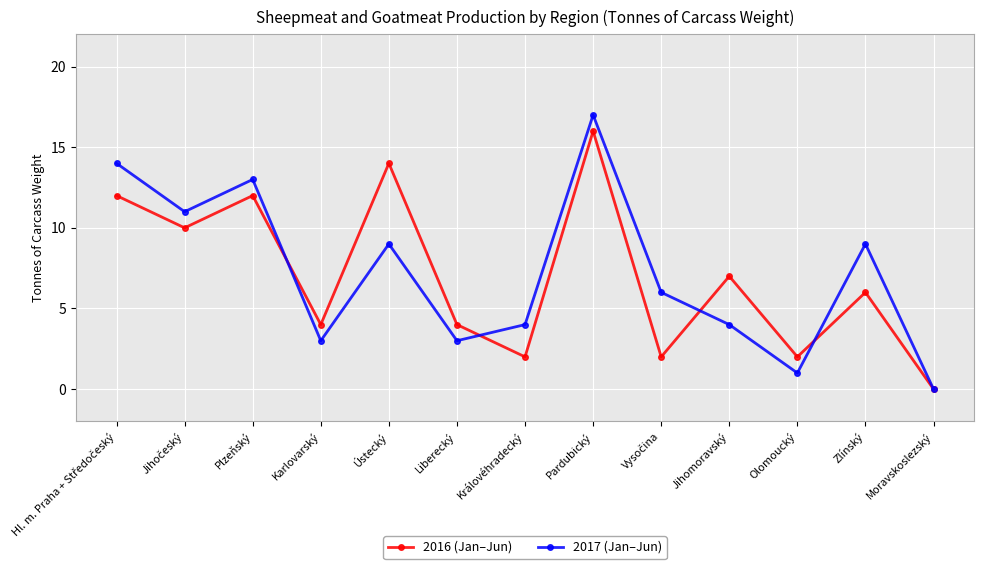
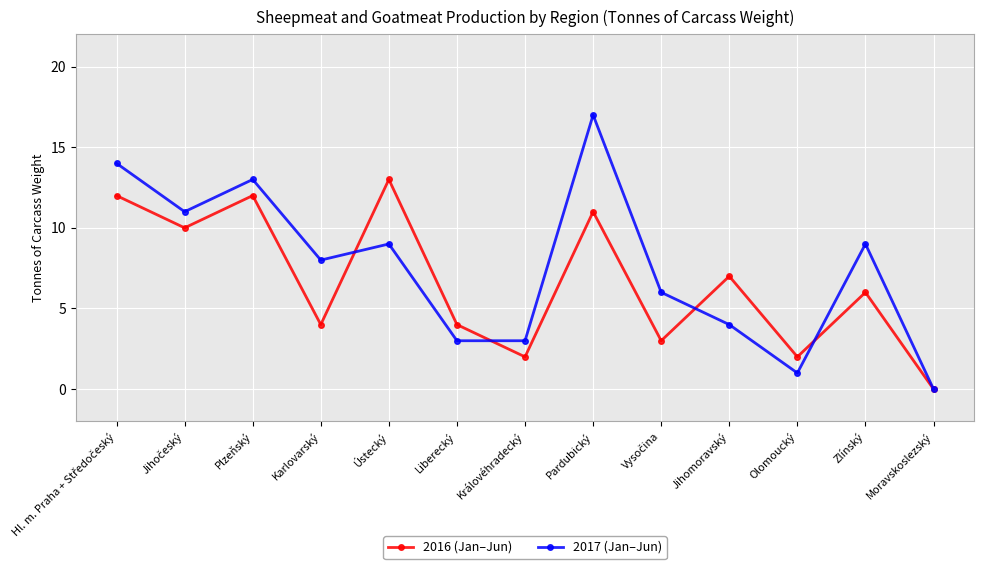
  {
    "2016 (Jan–Jun)": {
      "Hl. m. Praha + Středočeský": 12,
      "Jihočeský": 10,
      "Plzeňský": 12,
      "Karlovarský": 4,
-     "Ústecký": 14,
+     "Ústecký": 13,
      "Liberecký": 4,
      "Královéhradecký": 2,
-     "Pardubický": 16,
-     "Vysočina": 2,
+     "Pardubický": 11,
+     "Vysočina": 3,
      "Jihomoravský": 7,
      "Olomoucký": 2,
      "Zlínský": 6
    },
    "2017 (Jan–Jun)": {
      "Hl. m. Praha + Středočeský": 14,
      "Jihočeský": 11,
      "Plzeňský": 13,
-     "Karlovarský": 3,
+     "Karlovarský": 8,
      "Ústecký": 9,
      "Liberecký": 3,
-     "Královéhradecký": 4,
+     "Královéhradecký": 3,
      "Pardubický": 17,
      "Vysočina": 6,
      "Jihomoravský": 4,
      "Olomoucký": 1,
      "Zlínský": 9
    }
  }
